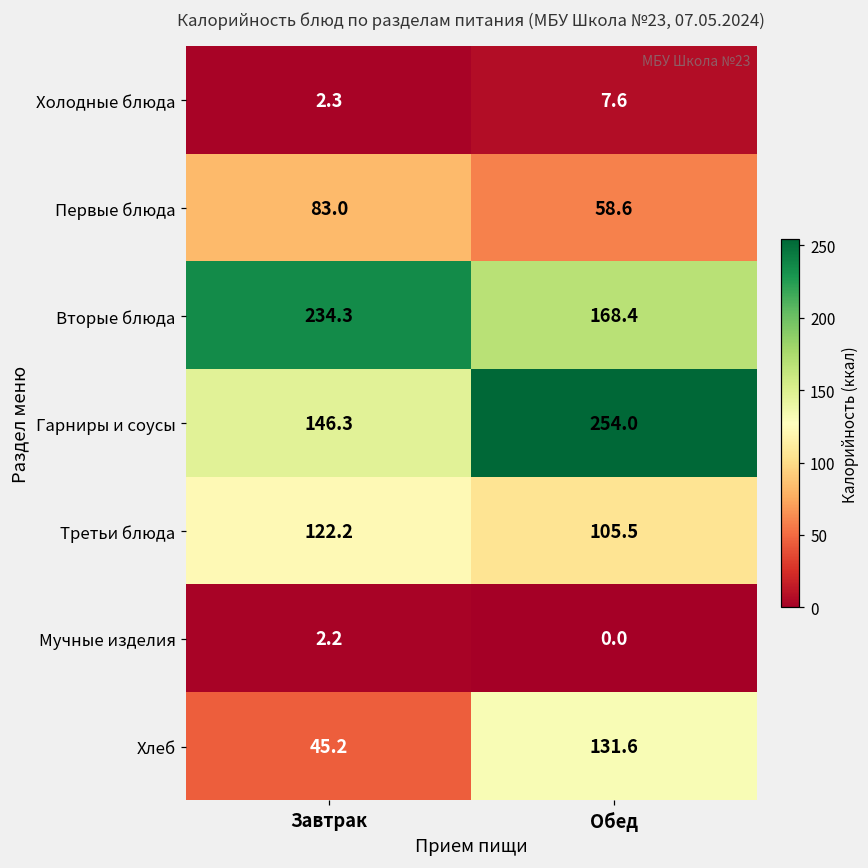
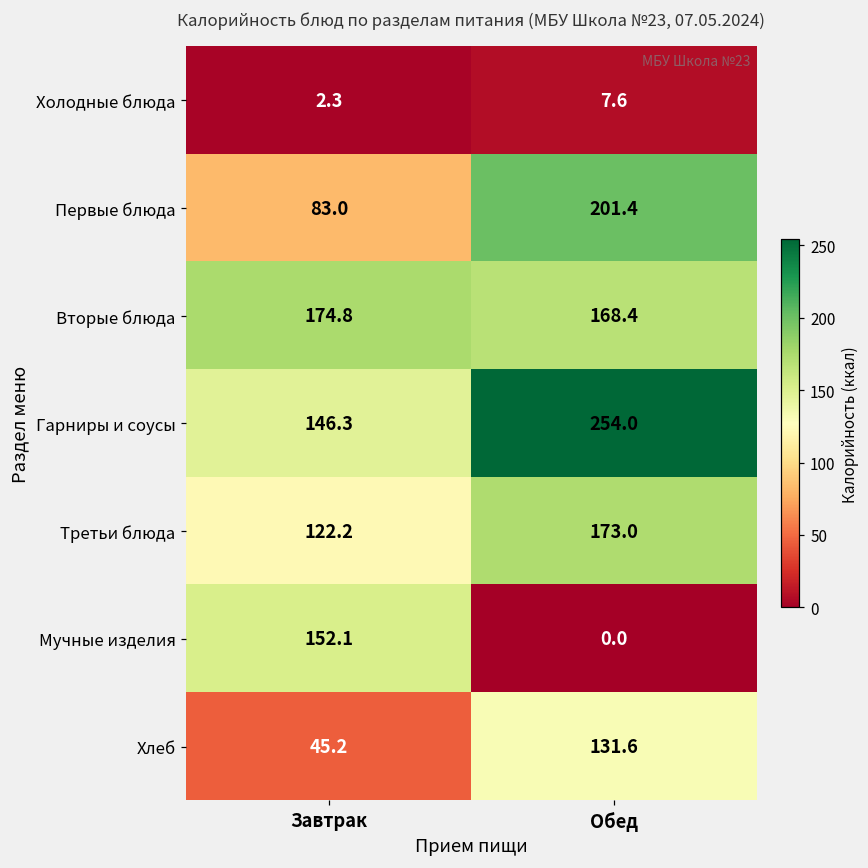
  {
    "Холодные блюда": {
      "Завтрак": 2.3
    },
    "Первые блюда": {
      "Завтрак": 83.0,
-     "Обед": 58.6
+     "Обед": 201.4
    },
    "Вторые блюда": {
-     "Завтрак": 234.3,
+     "Завтрак": 174.8,
      "Обед": 168.4
    },
    "Гарниры и соусы": {
      "Завтрак": 146.3,
      "Обед": 254.0
    },
    "Третьи блюда": {
      "Завтрак": 122.2,
-     "Обед": 105.5
+     "Обед": 173.0
    },
    "Мучные изделия": {
-     "Завтрак": 2.2,
+     "Завтрак": 152.1,
      "Обед": 0.0
    },
    "Хлеб": {
      "Завтрак": 45.2,
      "Обед": 131.6
    }
  }
